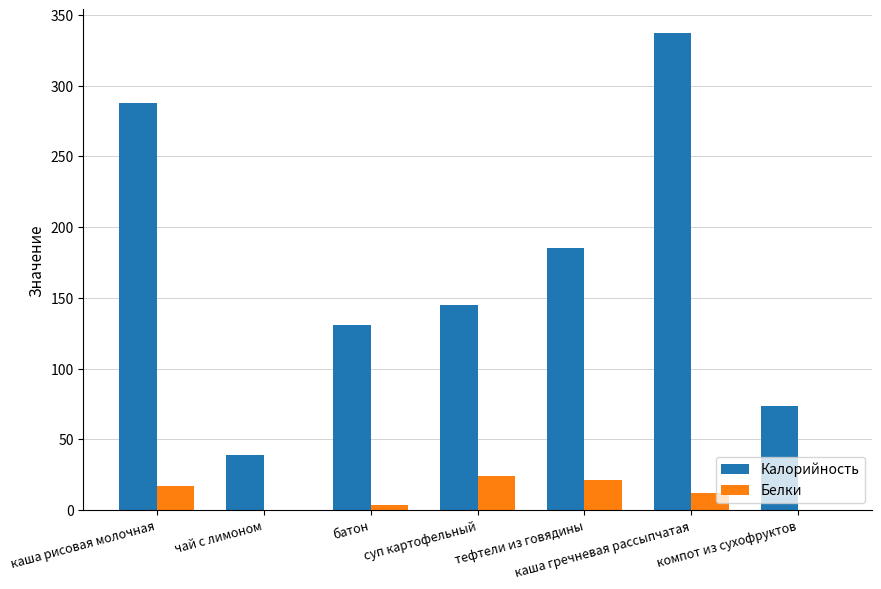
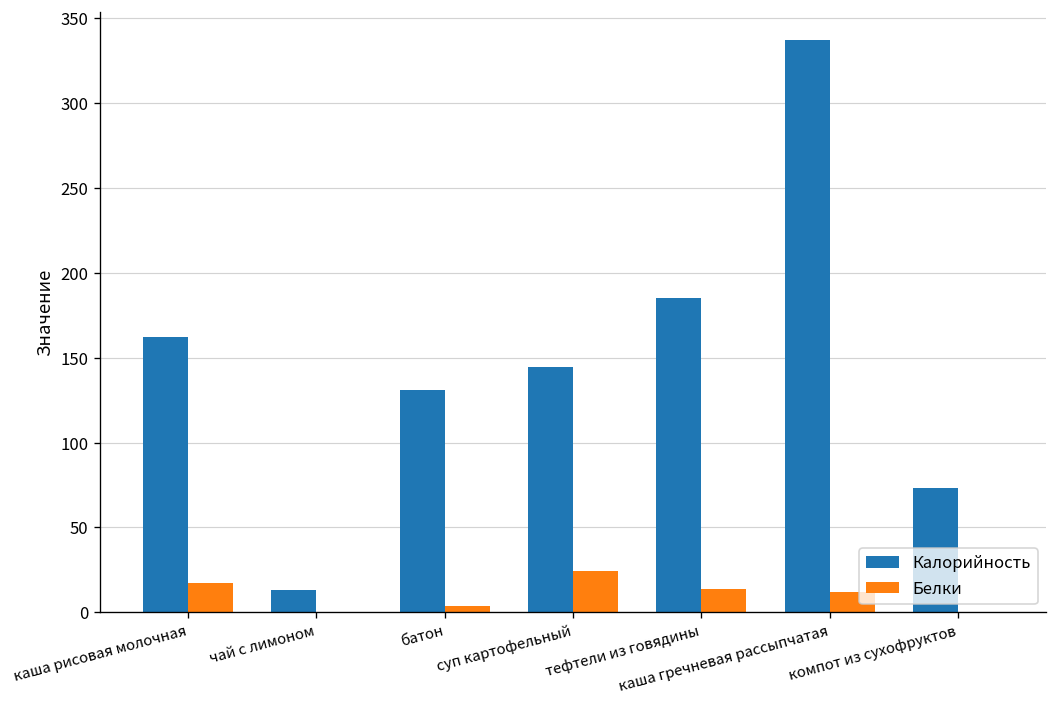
  {
    "Калорийность": {
-     "каша рисовая молочная": 288,
-     "чай с лимоном": 39,
+     "каша рисовая молочная": 162,
+     "чай с лимоном": 13,
      "батон": 131,
      "суп картофельный": 145,
      "тефтели из говядины": 185,
      "каша гречневая рассыпчатая": 337,
      "компот из сухофруктов": 73
    },
    "Белки": {
      "каша рисовая молочная": 17,
      "батон": 4,
      "суп картофельный": 24,
-     "тефтели из говядины": 21,
+     "тефтели из говядины": 14,
      "каша гречневая рассыпчатая": 12,
      "компот из сухофруктов": 0
    }
  }
